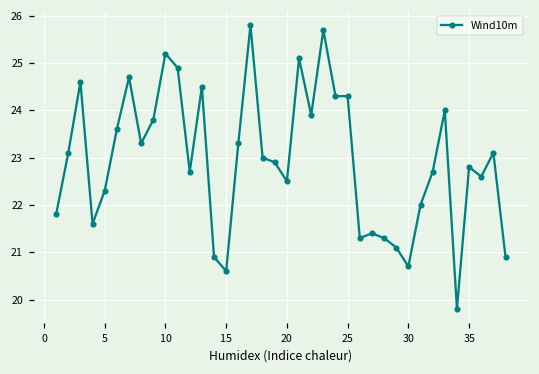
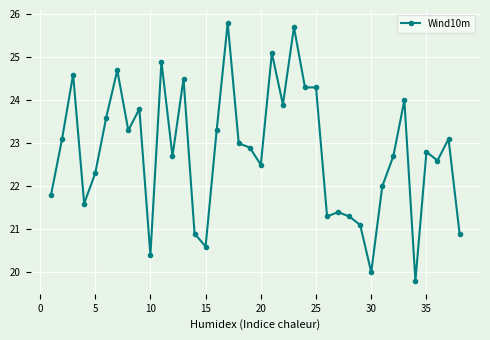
  {
    "5": 22.3,
-   "10": 25.2,
+   "10": 20.4,
    "15": 20.6,
    "20": 22.5,
    "25": 24.3,
-   "30": 20.7,
+   "30": 20.0,
    "35": 22.8
  }
